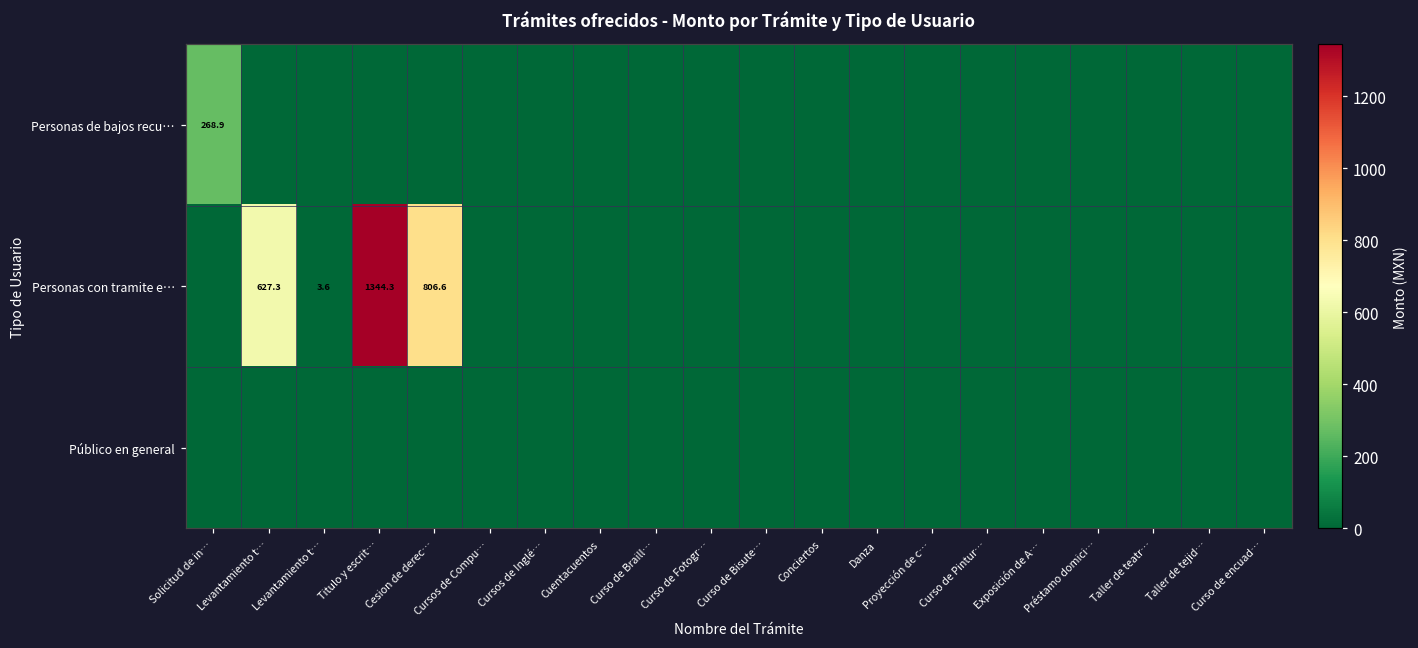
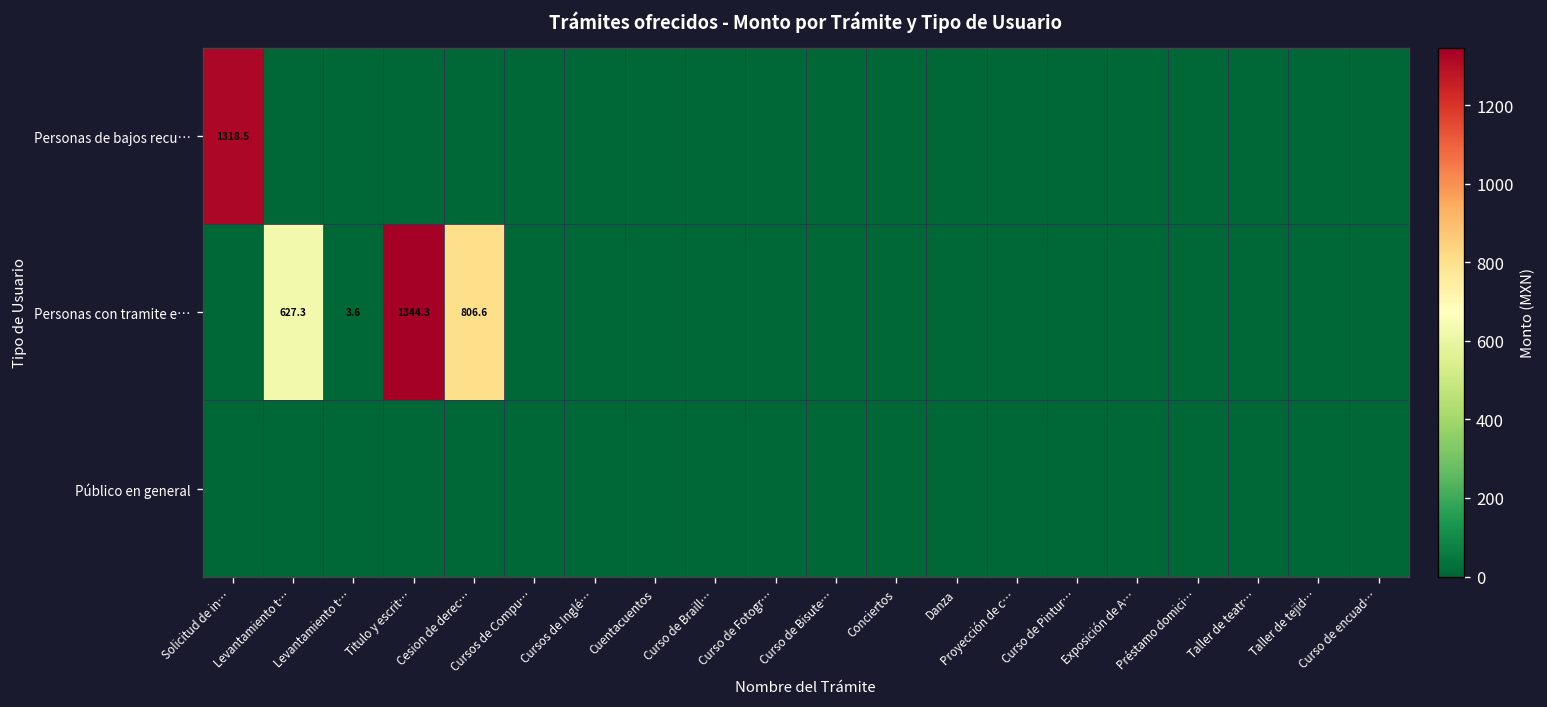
  {
    "Personas de bajos recu…": {
-     "Solicitud de in…": 268.9
+     "Solicitud de in…": 1318.5
    },
    "Personas con tramite e…": {
      "Titulo y escrit…": 1344.3,
      "Cesion de derec…": 806.6
    }
  }
